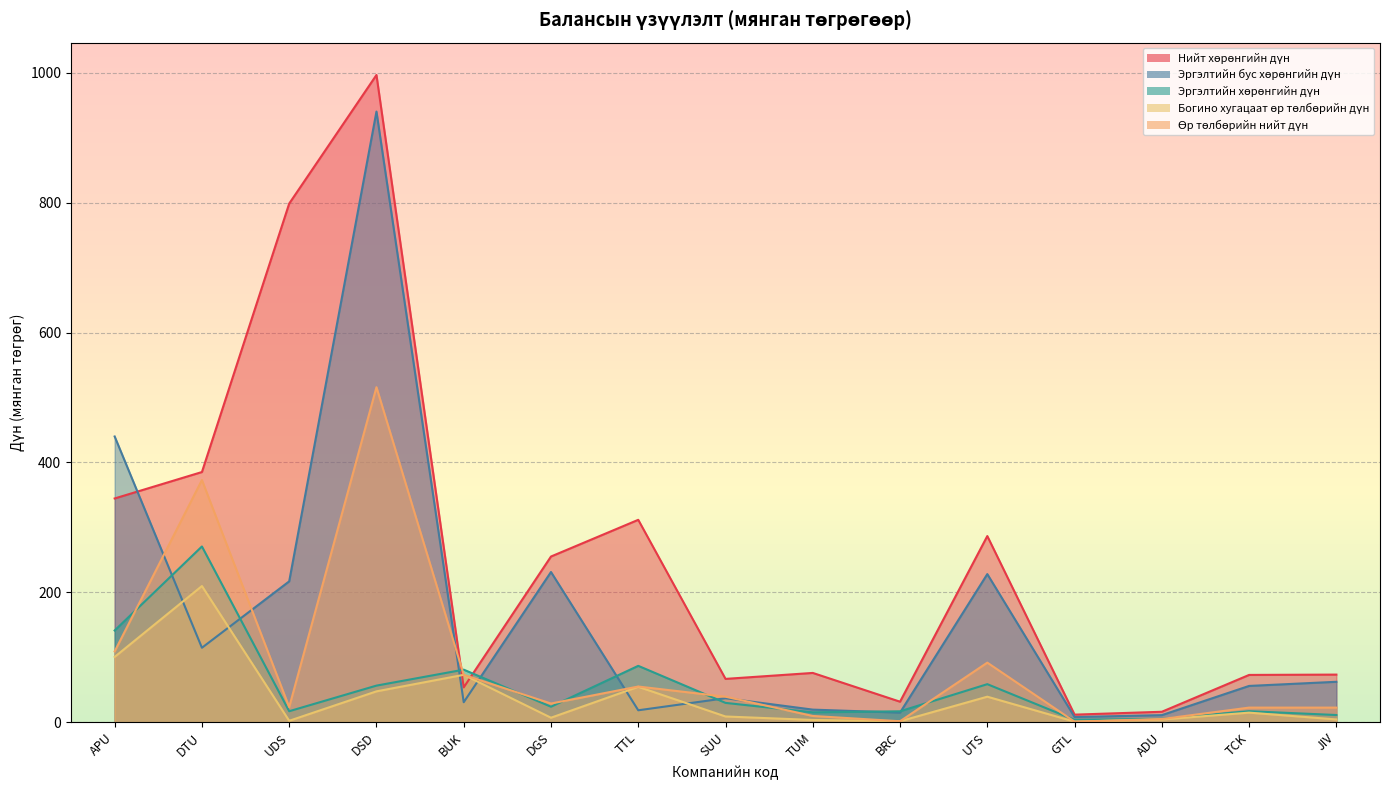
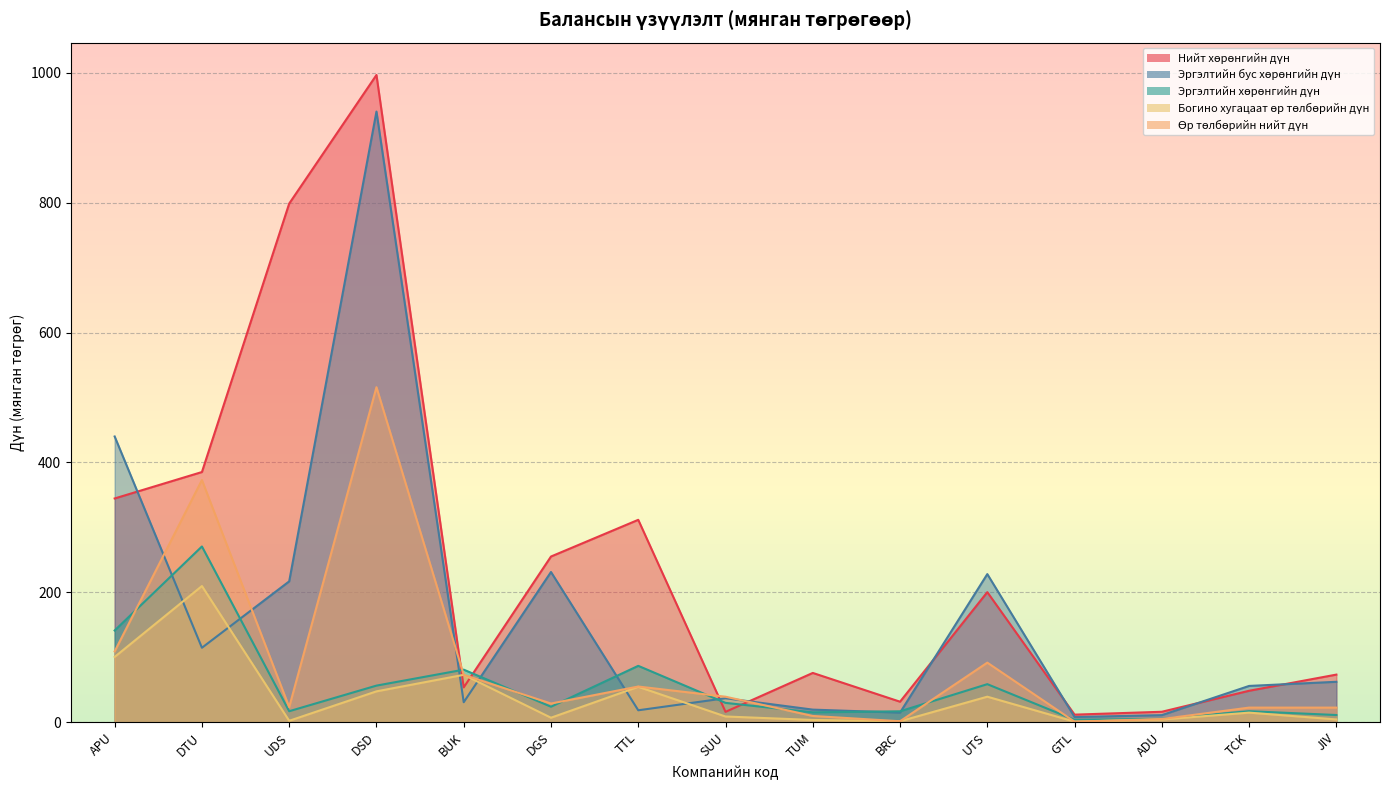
  {
    "Нийт хөрөнгийн дүн": {
      "APU": 340,
      "DTU": 390,
      "UDS": 800,
      "DSD": 1000,
      "BUK": 50,
      "DGS": 260,
      "TTL": 310,
-     "SUU": 70,
+     "SUU": 20,
      "TUM": 80,
      "BRC": 30,
-     "UTS": 290,
+     "UTS": 200,
      "ADU": 20,
-     "TCK": 70,
+     "TCK": 50,
      "JIV": 70
    }
  }
